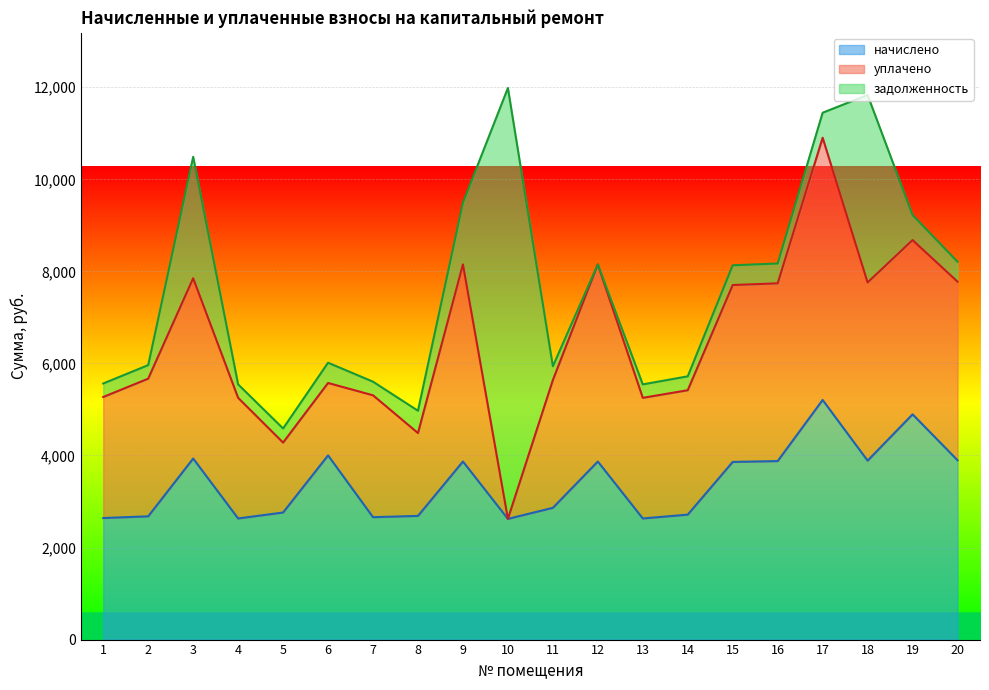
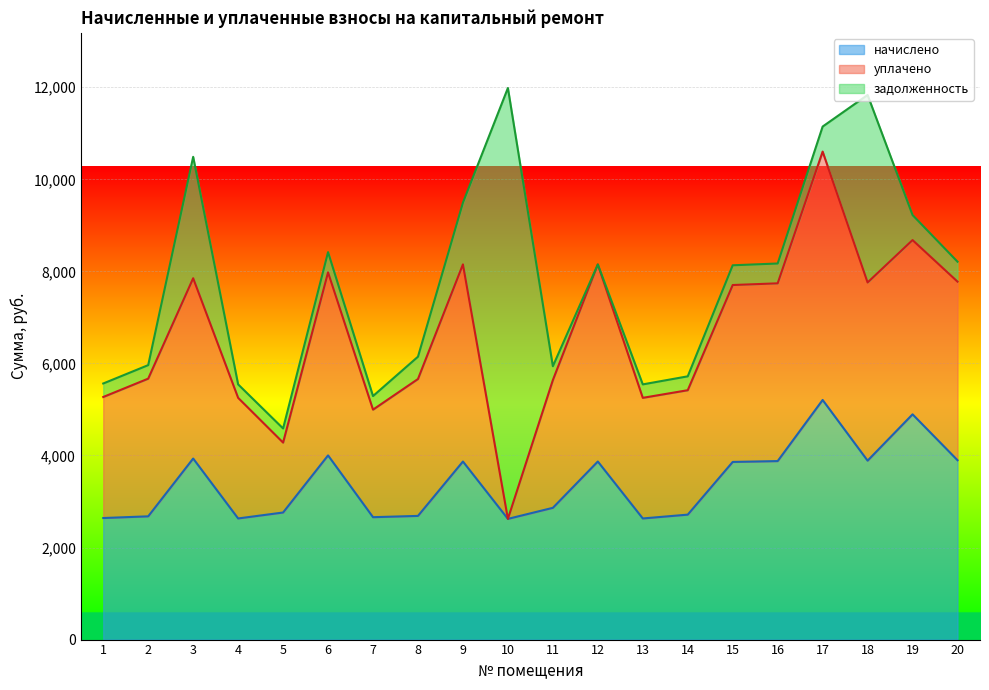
  {
    "начислено": {
      "1": "2,600",
      "2": "2,700",
      "3": "3,900",
      "4": "2,600",
      "5": "2,800",
      "6": "4,000",
      "7": "2,700",
      "8": "2,700",
      "9": "3,900",
      "11": "2,900",
      "12": "3,900",
      "13": "2,600",
      "14": "2,700",
      "15": "3,900",
      "16": "3,900",
      "17": "5,200",
      "18": "3,900",
      "19": "4,900",
      "20": "3,900"
    },
    "уплачено": {
      "1": "2,600",
      "2": "3,000",
      "3": "3,900",
      "4": "2,600",
      "5": "1,500",
-     "6": "1,600",
-     "7": "2,600",
-     "8": "1,800",
+     "6": "4,000",
+     "7": "2,300",
+     "8": "3,000",
      "9": "4,300",
      "11": "2,800",
      "13": "2,600",
      "14": "2,700",
      "15": "3,800",
      "16": "3,900",
-     "17": "5,700",
+     "17": "5,400",
      "18": "3,900",
      "19": "3,800",
      "20": "3,900"
    },
    "задолженность": {
      "1": "300",
      "2": "300",
      "3": "2,600",
      "4": "300",
      "5": "300",
      "6": "400",
      "7": "300",
      "8": "500",
      "9": "1,300",
      "10": "9,400",
      "11": "300",
      "13": "300",
      "14": "300",
      "15": "400",
      "16": "400",
      "17": "500",
      "19": "500",
      "20": "400"
    }
  }
